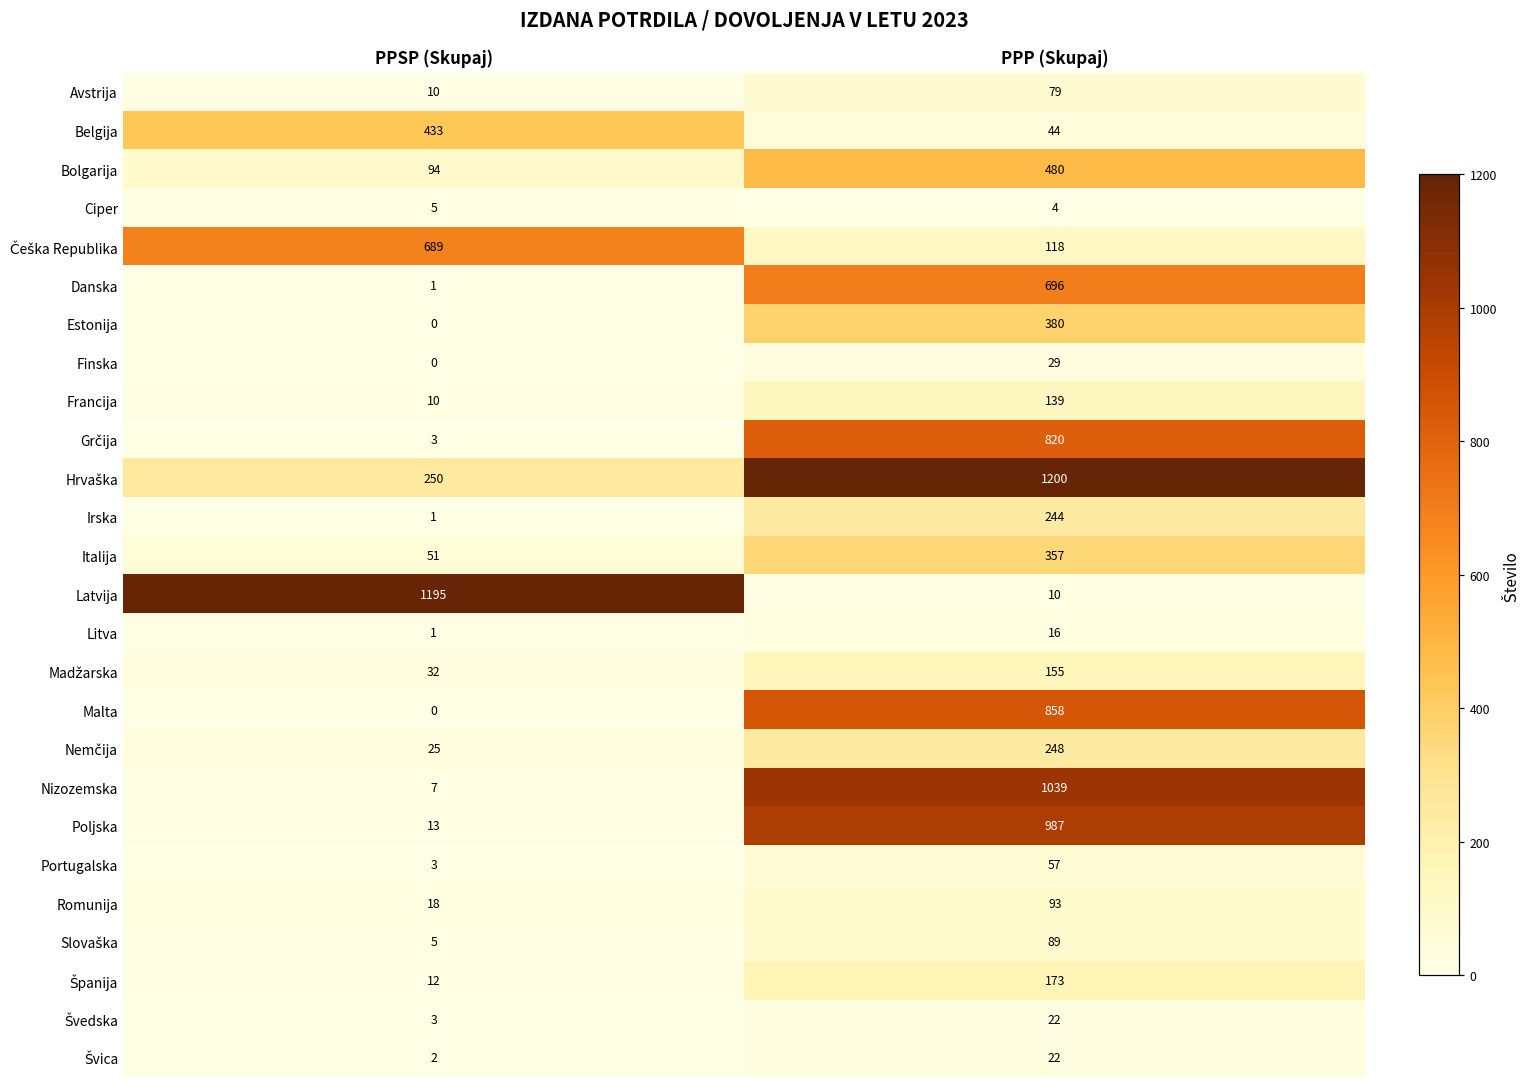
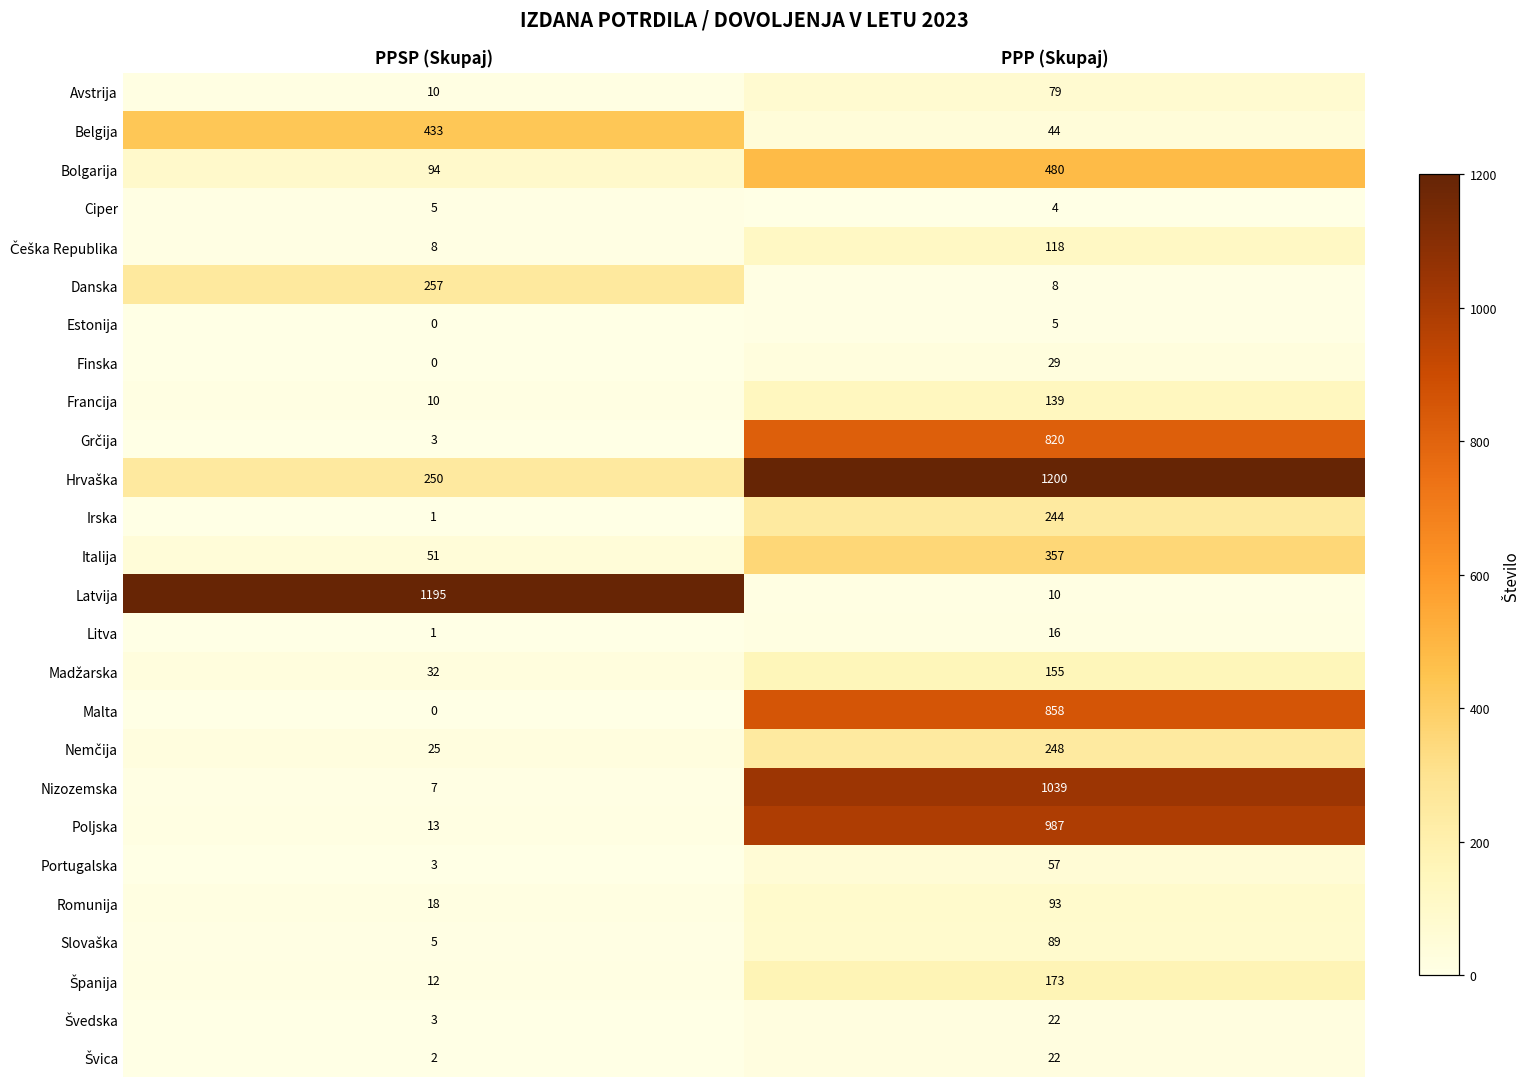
  {
    "Avstrija": {
      "PPSP (Skupaj)": 10,
      "PPP (Skupaj)": 79
    },
    "Belgija": {
      "PPSP (Skupaj)": 433,
      "PPP (Skupaj)": 44
    },
    "Bolgarija": {
      "PPSP (Skupaj)": 94,
      "PPP (Skupaj)": 480
    },
    "Ciper": {
      "PPSP (Skupaj)": 5,
      "PPP (Skupaj)": 4
    },
    "Češka Republika": {
-     "PPSP (Skupaj)": 689,
+     "PPSP (Skupaj)": 8,
      "PPP (Skupaj)": 118
    },
    "Danska": {
-     "PPSP (Skupaj)": 1,
-     "PPP (Skupaj)": 696
+     "PPSP (Skupaj)": 257,
+     "PPP (Skupaj)": 8
    },
    "Estonija": {
      "PPSP (Skupaj)": 0,
-     "PPP (Skupaj)": 380
+     "PPP (Skupaj)": 5
    },
    "Finska": {
      "PPSP (Skupaj)": 0,
      "PPP (Skupaj)": 29
    },
    "Francija": {
      "PPSP (Skupaj)": 10,
      "PPP (Skupaj)": 139
    },
    "Grčija": {
      "PPSP (Skupaj)": 3,
      "PPP (Skupaj)": 820
    },
    "Hrvaška": {
      "PPSP (Skupaj)": 250,
      "PPP (Skupaj)": 1200
    },
    "Irska": {
      "PPSP (Skupaj)": 1,
      "PPP (Skupaj)": 244
    },
    "Italija": {
      "PPSP (Skupaj)": 51,
      "PPP (Skupaj)": 357
    },
    "Latvija": {
      "PPSP (Skupaj)": 1195,
      "PPP (Skupaj)": 10
    },
    "Litva": {
      "PPSP (Skupaj)": 1,
      "PPP (Skupaj)": 16
    },
    "Madžarska": {
      "PPSP (Skupaj)": 32,
      "PPP (Skupaj)": 155
    },
    "Malta": {
      "PPSP (Skupaj)": 0,
      "PPP (Skupaj)": 858
    },
    "Nemčija": {
      "PPSP (Skupaj)": 25,
      "PPP (Skupaj)": 248
    },
    "Nizozemska": {
      "PPSP (Skupaj)": 7,
      "PPP (Skupaj)": 1039
    },
    "Poljska": {
      "PPSP (Skupaj)": 13,
      "PPP (Skupaj)": 987
    },
    "Portugalska": {
      "PPSP (Skupaj)": 3,
      "PPP (Skupaj)": 57
    },
    "Romunija": {
      "PPSP (Skupaj)": 18,
      "PPP (Skupaj)": 93
    },
    "Slovaška": {
      "PPSP (Skupaj)": 5,
      "PPP (Skupaj)": 89
    },
    "Španija": {
      "PPSP (Skupaj)": 12,
      "PPP (Skupaj)": 173
    },
    "Švedska": {
      "PPSP (Skupaj)": 3,
      "PPP (Skupaj)": 22
    },
    "Švica": {
      "PPSP (Skupaj)": 2,
      "PPP (Skupaj)": 22
    }
  }
